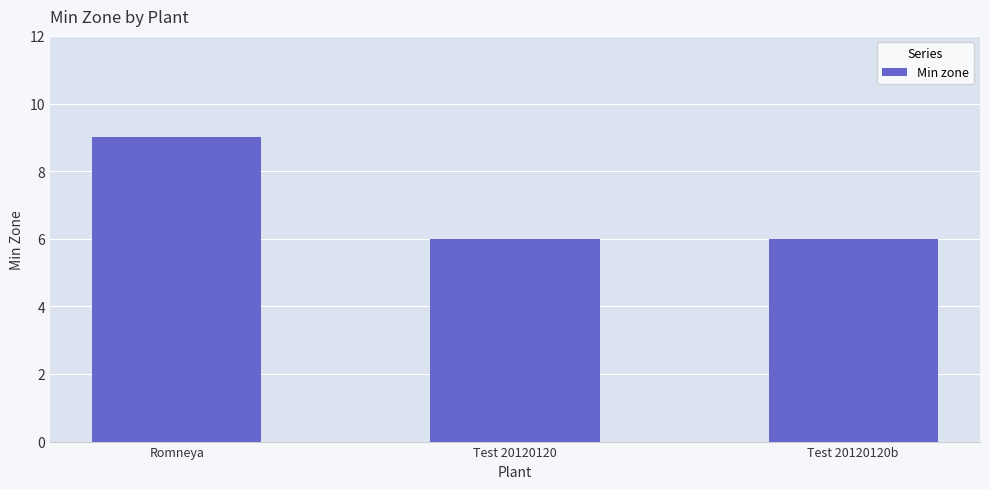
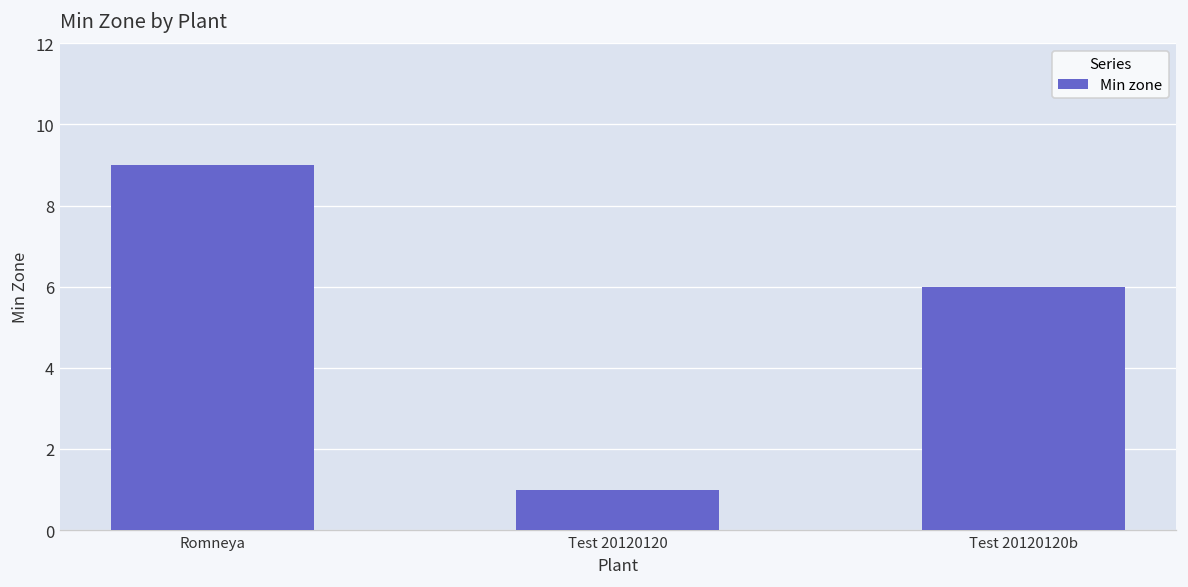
  {
    "Romneya": 9,
-   "Test 20120120": 6,
+   "Test 20120120": 1,
    "Test 20120120b": 6
  }
